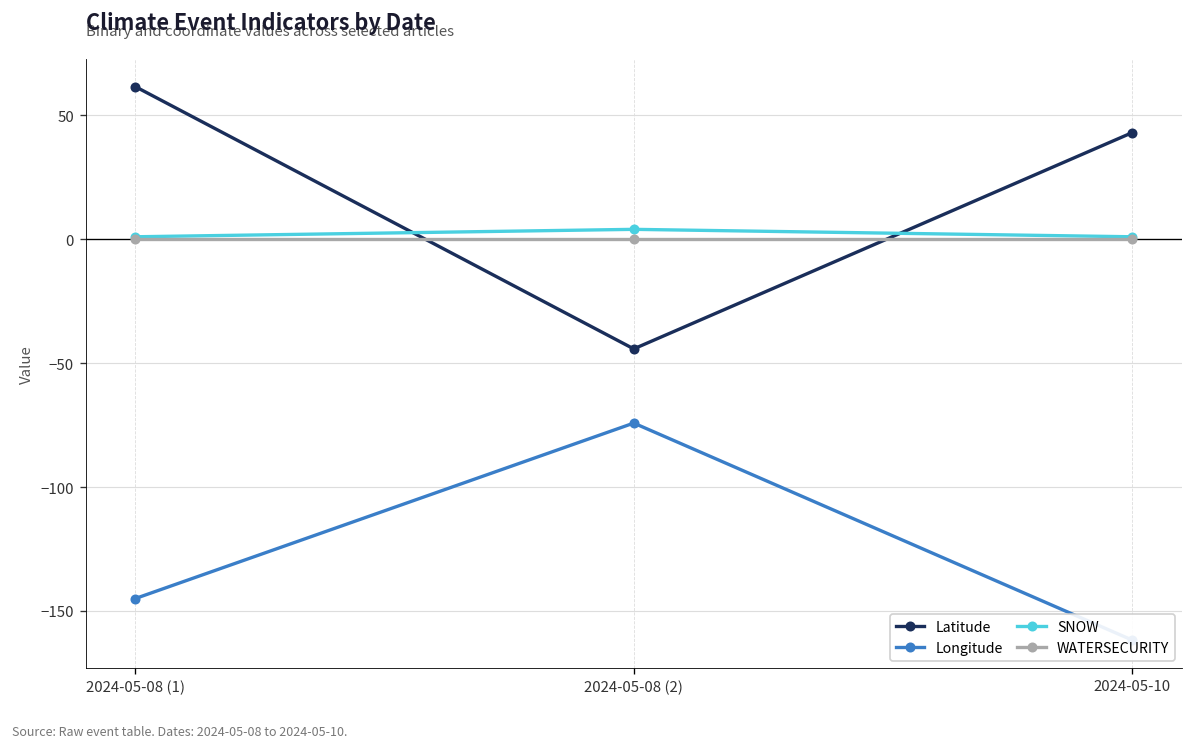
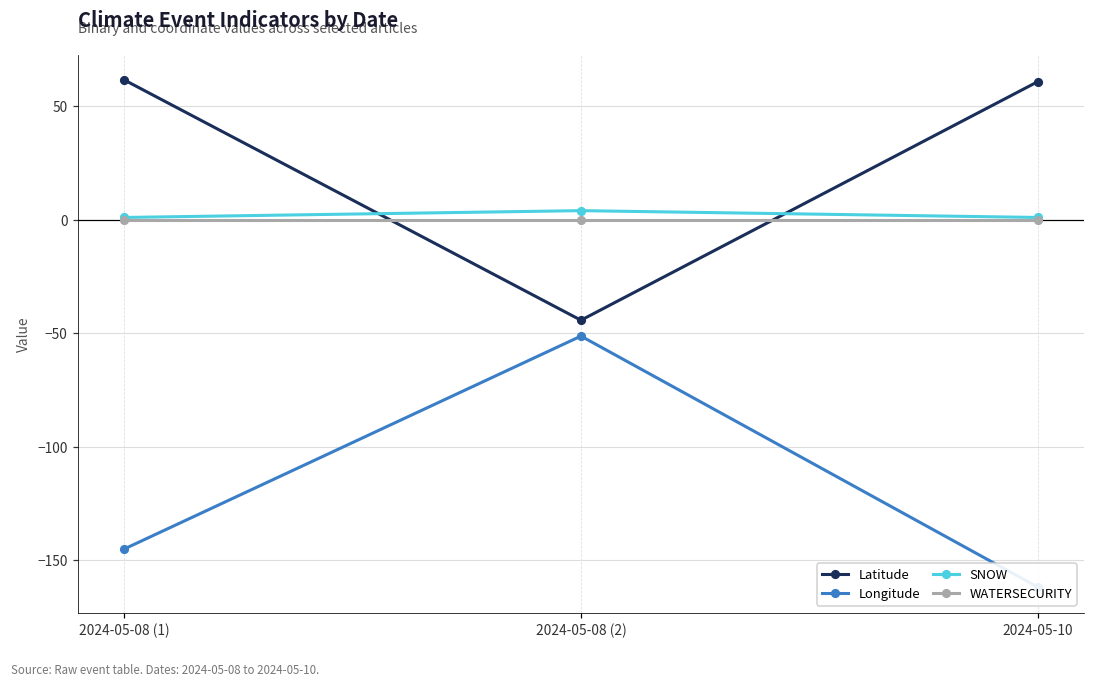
  {
    "Latitude": {
      "2024-05-08 (1)": 62,
      "2024-05-08 (2)": -44,
-     "2024-05-10": 43
+     "2024-05-10": 61
    },
    "Longitude": {
      "2024-05-08 (1)": -145,
-     "2024-05-08 (2)": -74
+     "2024-05-08 (2)": -51
    },
    "SNOW": {
      "2024-05-08 (2)": 4
    },
    "WATERSECURITY": {
      "2024-05-08 (2)": 0
    }
  }
